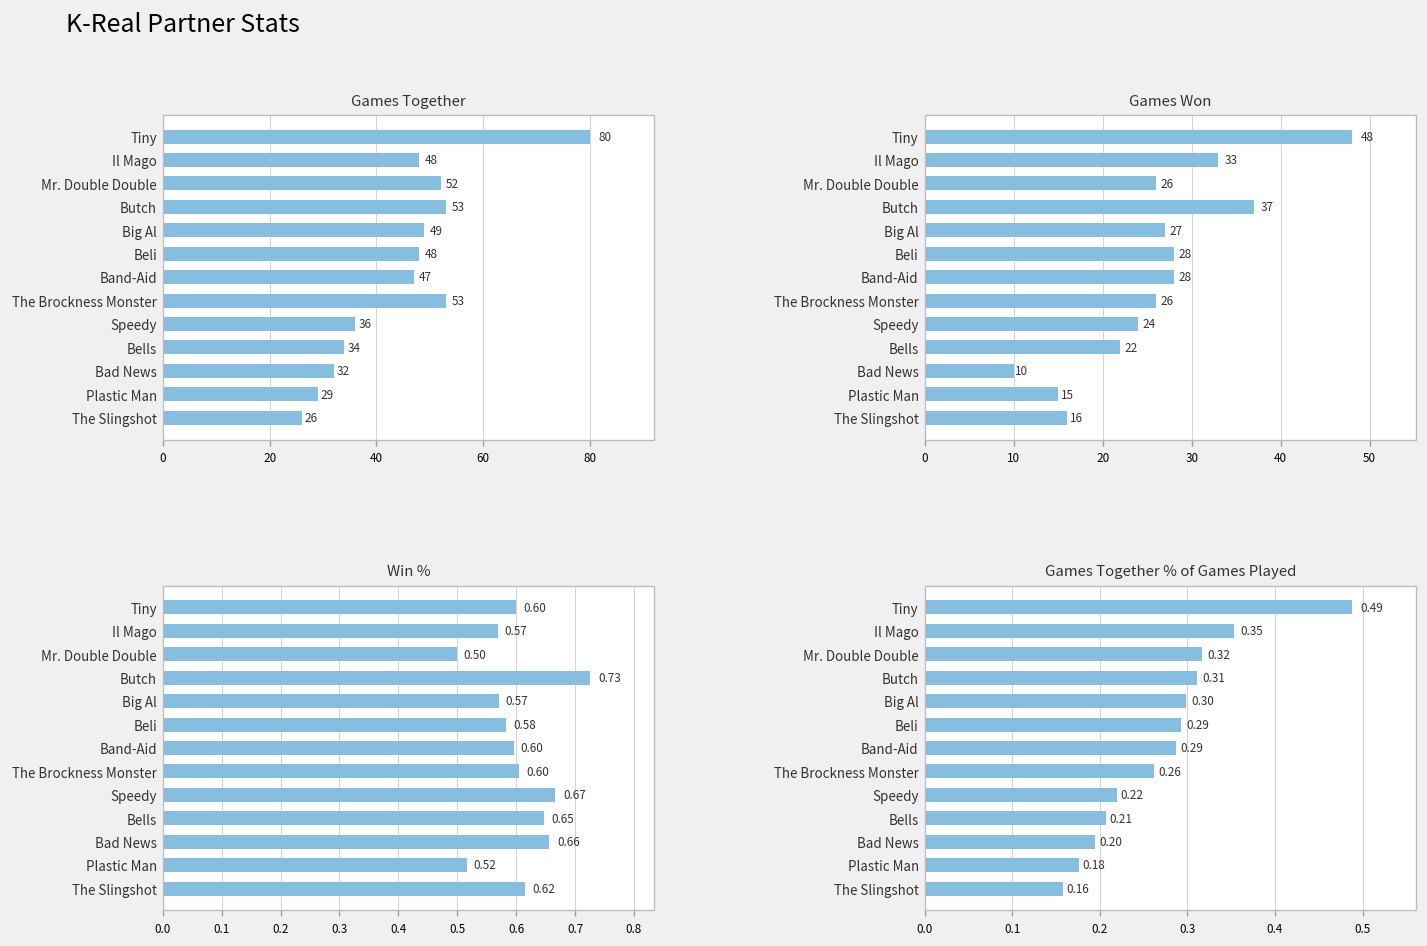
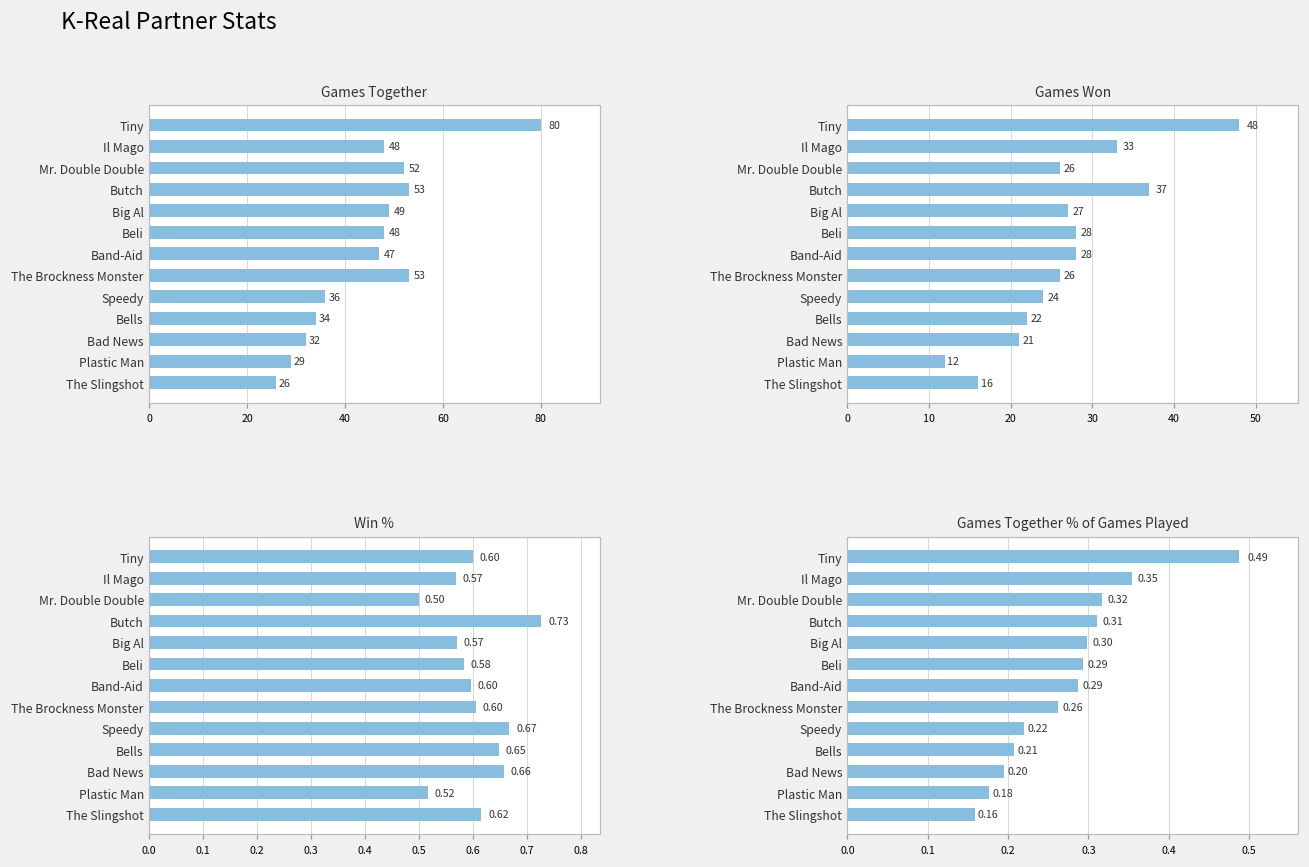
  {
    "Games Together": {
      "Tiny": 80,
      "Il Mago": 48,
      "Mr. Double Double": 52,
      "Butch": 53,
      "Big Al": 49,
      "Beli": 48,
      "Band-Aid": 47,
      "The Brockness Monster": 53,
      "Speedy": 36,
      "Bells": 34,
      "Bad News": 32,
      "Plastic Man": 29,
      "The Slingshot": 26
    },
    "Games Won": {
      "Tiny": 48,
      "Il Mago": 33,
      "Mr. Double Double": 26,
      "Butch": 37,
      "Big Al": 27,
      "Beli": 28,
      "Band-Aid": 28,
      "The Brockness Monster": 26,
      "Speedy": 24,
      "Bells": 22,
-     "Bad News": 10,
-     "Plastic Man": 15,
+     "Bad News": 21,
+     "Plastic Man": 12,
      "The Slingshot": 16
    },
    "Win %": {
      "Tiny": 0.60,
      "Il Mago": 0.57,
      "Mr. Double Double": 0.50,
      "Butch": 0.73,
      "Big Al": 0.57,
      "Beli": 0.58,
      "Band-Aid": 0.60,
      "The Brockness Monster": 0.60,
      "Speedy": 0.67,
      "Bells": 0.65,
      "Bad News": 0.66,
      "Plastic Man": 0.52,
      "The Slingshot": 0.62
    },
    "Games Together % of Games Played": {
      "Tiny": 0.49,
      "Il Mago": 0.35,
      "Mr. Double Double": 0.32,
      "Butch": 0.31,
      "Big Al": 0.30,
      "Beli": 0.29,
      "Band-Aid": 0.29,
      "The Brockness Monster": 0.26,
      "Speedy": 0.22,
      "Bells": 0.21,
      "Bad News": 0.20,
      "Plastic Man": 0.18,
      "The Slingshot": 0.16
    }
  }
